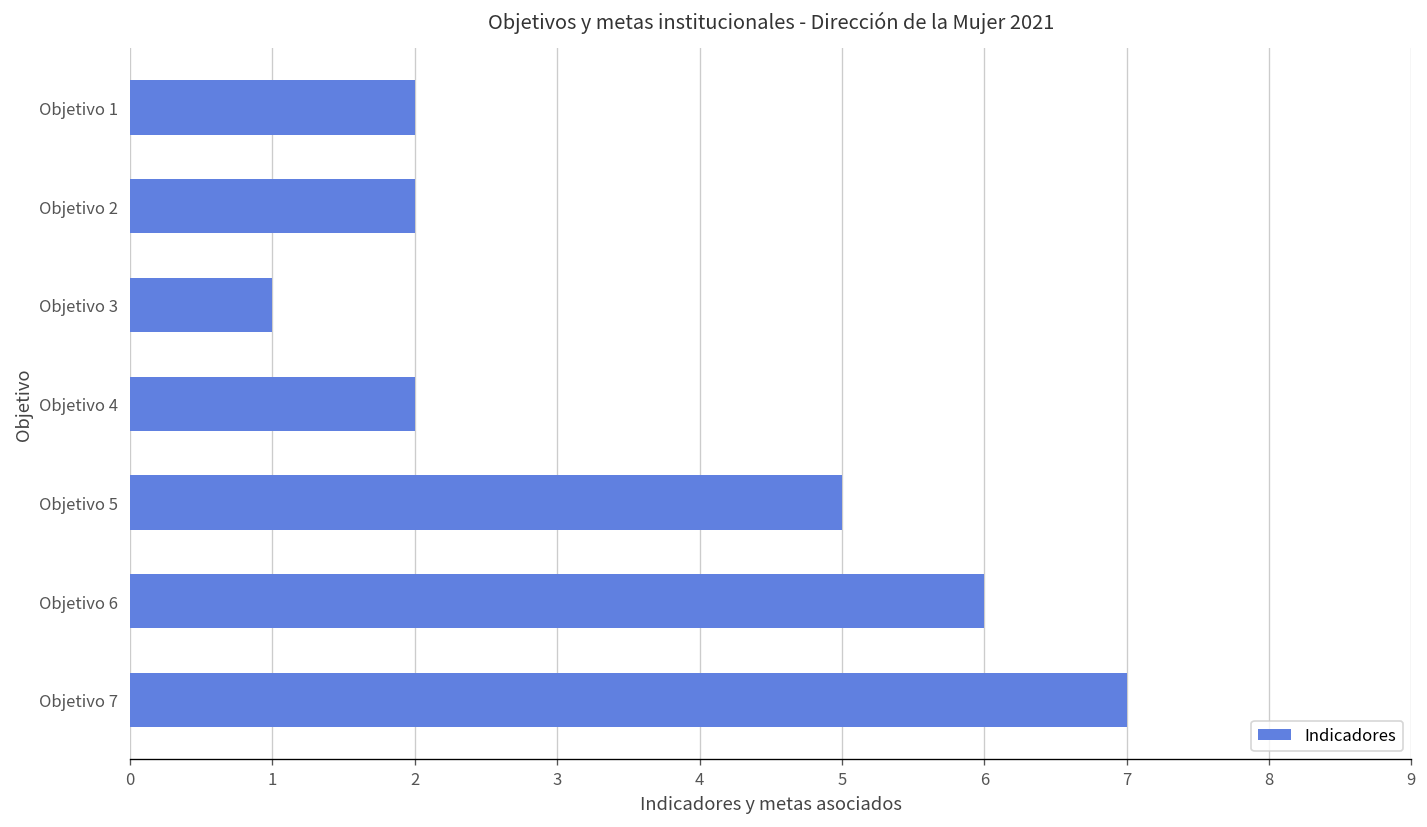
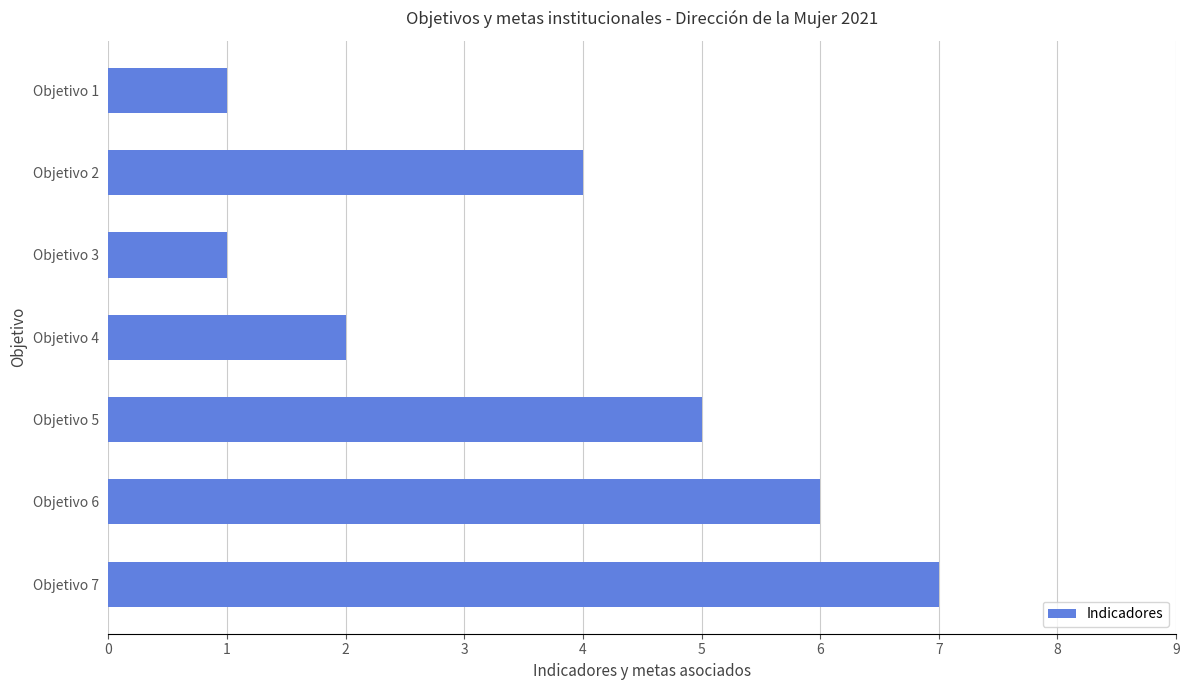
  {
-   "Objetivo 1": 2,
-   "Objetivo 2": 2,
+   "Objetivo 1": 1,
+   "Objetivo 2": 4,
    "Objetivo 3": 1,
    "Objetivo 4": 2,
    "Objetivo 5": 5,
    "Objetivo 6": 6,
    "Objetivo 7": 7
  }
